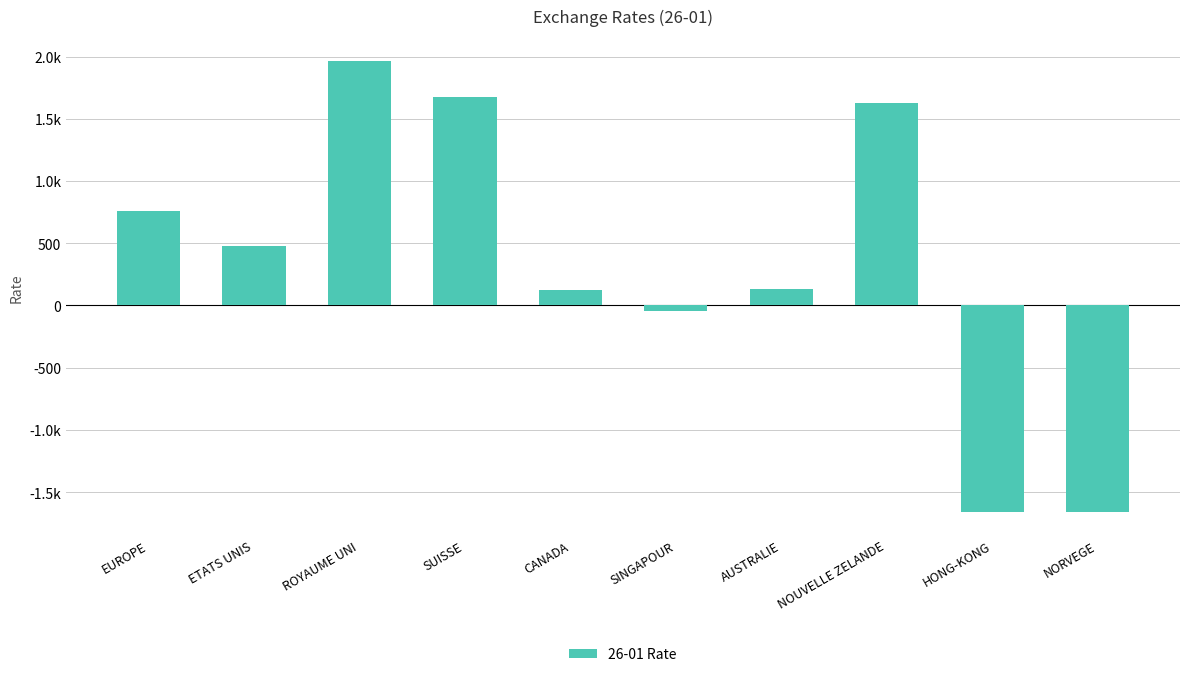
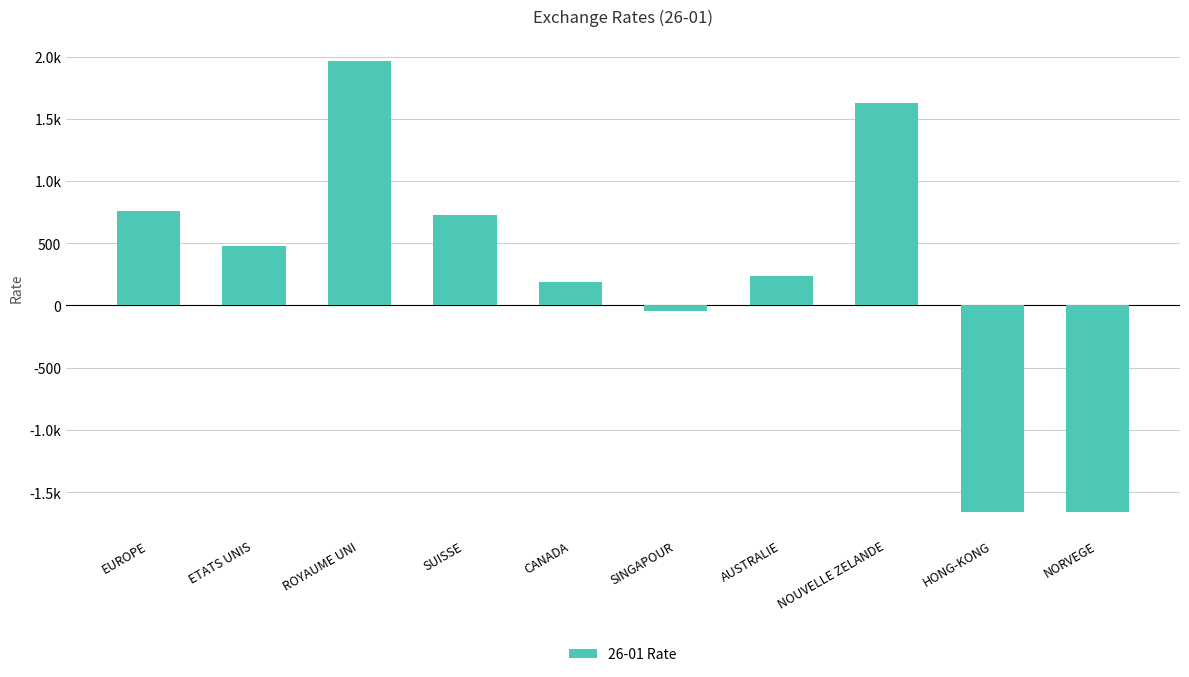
  {
    "EUROPE": 760,
    "ETATS UNIS": 480,
    "ROYAUME UNI": 1960,
-   "SUISSE": 1670,
-   "CANADA": 120,
+   "SUISSE": 720,
+   "CANADA": 190,
    "SINGAPOUR": -40,
-   "AUSTRALIE": 130,
+   "AUSTRALIE": 240,
    "NOUVELLE ZELANDE": 1620,
    "HONG-KONG": -1660,
    "NORVEGE": -1660
  }
